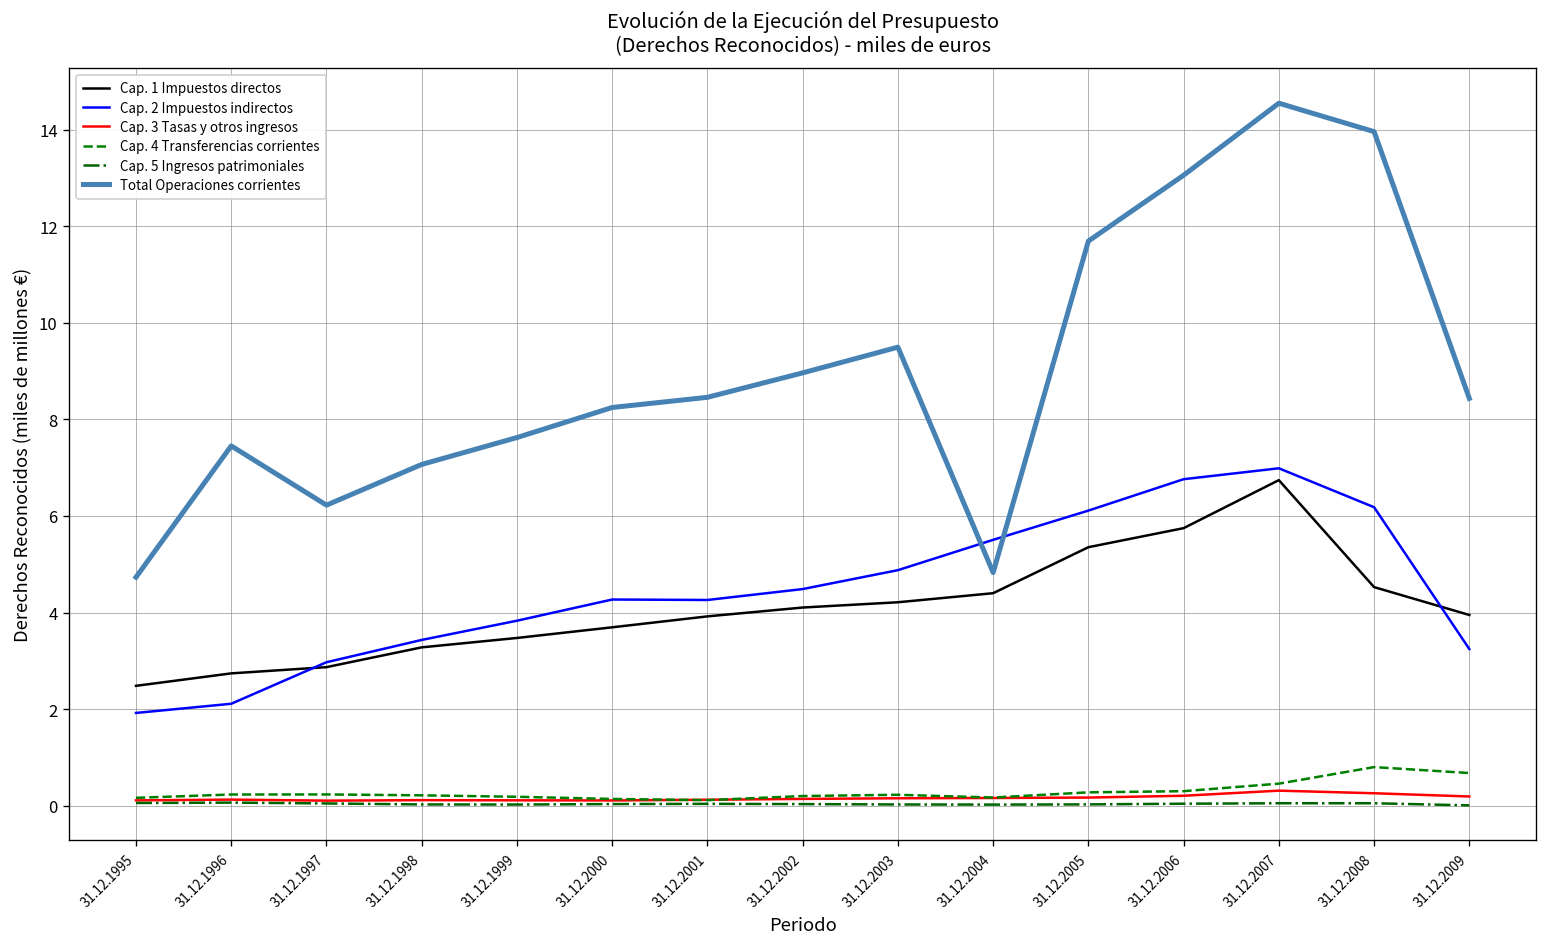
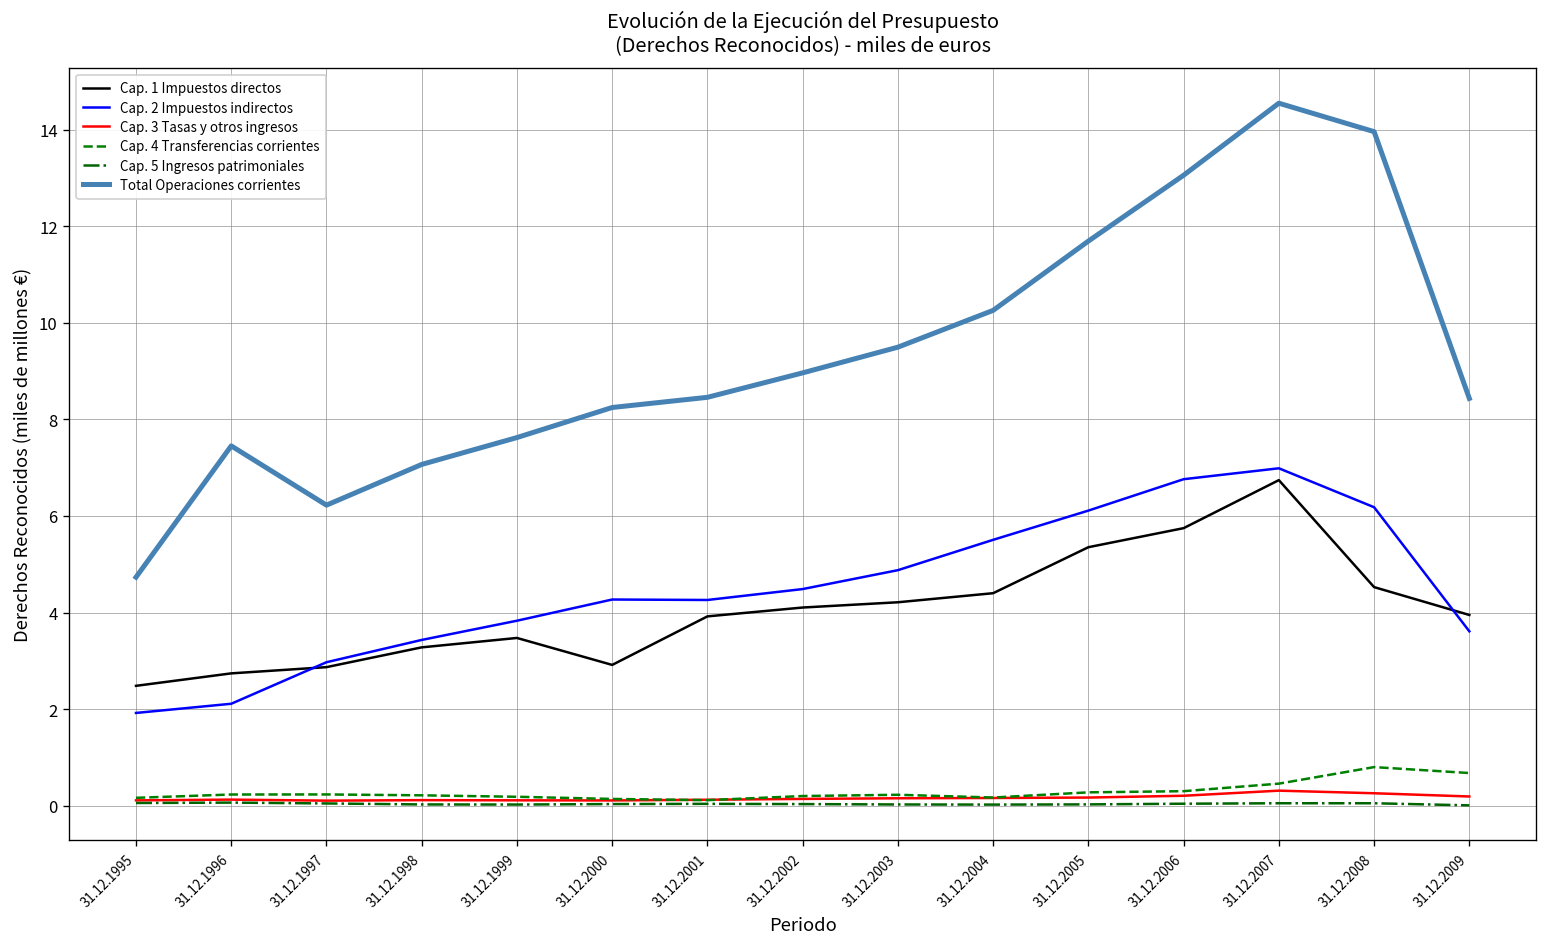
  {
    "Cap. 1 Impuestos directos": {
      "31.12.1995": 2.5,
      "31.12.1996": 2.7,
      "31.12.1997": 2.9,
      "31.12.1998": 3.3,
      "31.12.1999": 3.5,
-     "31.12.2000": 3.7,
+     "31.12.2000": 2.9,
      "31.12.2001": 3.9,
      "31.12.2002": 4.1,
      "31.12.2003": 4.2,
      "31.12.2004": 4.4,
      "31.12.2005": 5.4,
      "31.12.2006": 5.7,
      "31.12.2007": 6.7,
      "31.12.2008": 4.5,
      "31.12.2009": 4.0
    },
    "Cap. 2 Impuestos indirectos": {
      "31.12.1995": 1.9,
      "31.12.1996": 2.1,
      "31.12.1997": 3.0,
      "31.12.1998": 3.4,
      "31.12.1999": 3.8,
      "31.12.2000": 4.3,
      "31.12.2001": 4.3,
      "31.12.2002": 4.5,
      "31.12.2003": 4.9,
      "31.12.2004": 5.5,
      "31.12.2005": 6.1,
      "31.12.2006": 6.8,
      "31.12.2007": 7.0,
      "31.12.2008": 6.2,
-     "31.12.2009": 3.2
+     "31.12.2009": 3.6
    },
    "Cap. 3 Tasas y otros ingresos": {
      "31.12.1998": 0.1,
      "31.12.1999": 0.1,
      "31.12.2003": 0.2,
      "31.12.2005": 0.2,
      "31.12.2006": 0.2,
      "31.12.2007": 0.3,
      "31.12.2008": 0.3,
      "31.12.2009": 0.2
    },
    "Total Operaciones corrientes": {
      "31.12.1995": 4.7,
      "31.12.1996": 7.5,
      "31.12.1997": 6.2,
      "31.12.1998": 7.1,
      "31.12.1999": 7.6,
      "31.12.2000": 8.2,
      "31.12.2001": 8.5,
      "31.12.2002": 9.0,
      "31.12.2003": 9.5,
-     "31.12.2004": 4.8,
+     "31.12.2004": 10.3,
      "31.12.2005": 11.7,
      "31.12.2006": 13.1,
      "31.12.2007": 14.5,
      "31.12.2008": 14.0,
      "31.12.2009": 8.4
    }
  }
